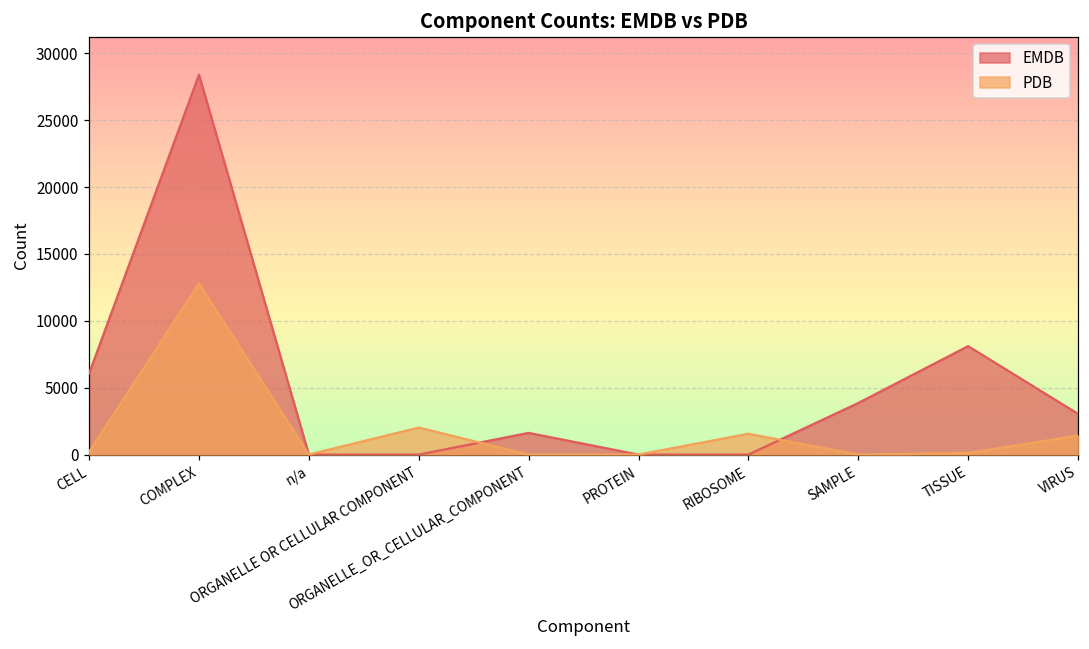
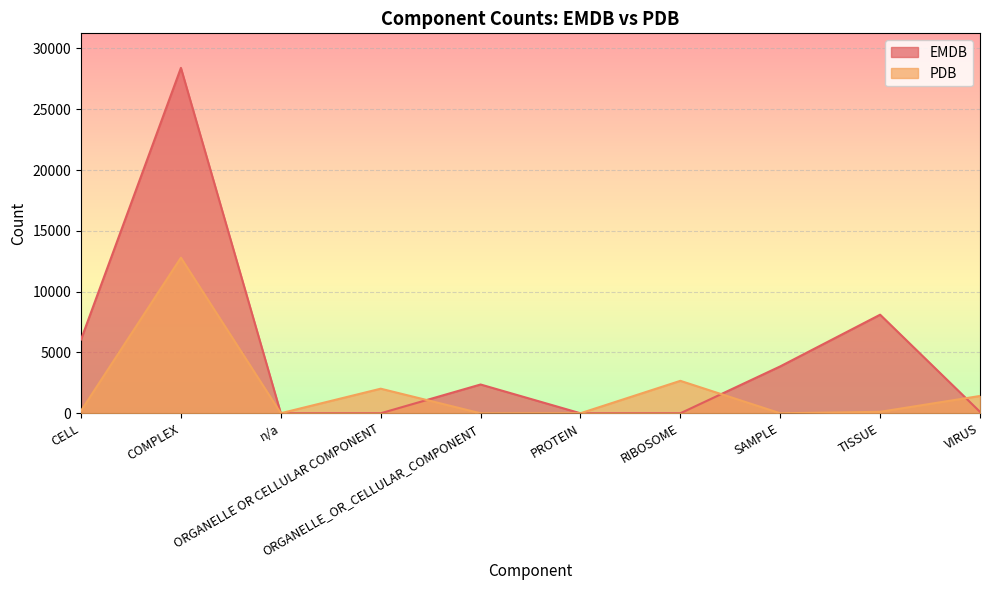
  {
    "EMDB": {
      "CELL": 6100,
      "COMPLEX": 28400,
      "ORGANELLE OR CELLULAR COMPONENT": 0,
-     "ORGANELLE_OR_CELLULAR_COMPONENT": 1600,
+     "ORGANELLE_OR_CELLULAR_COMPONENT": 2400,
      "RIBOSOME": 0,
      "SAMPLE": 3900,
      "TISSUE": 8100,
-     "VIRUS": 3000
+     "VIRUS": 100
    },
    "PDB": {
      "CELL": 200,
      "COMPLEX": 12800,
      "ORGANELLE OR CELLULAR COMPONENT": 2000,
      "ORGANELLE_OR_CELLULAR_COMPONENT": 0,
-     "RIBOSOME": 1600,
+     "RIBOSOME": 2700,
      "SAMPLE": 0,
      "TISSUE": 100,
      "VIRUS": 1400
    }
  }
